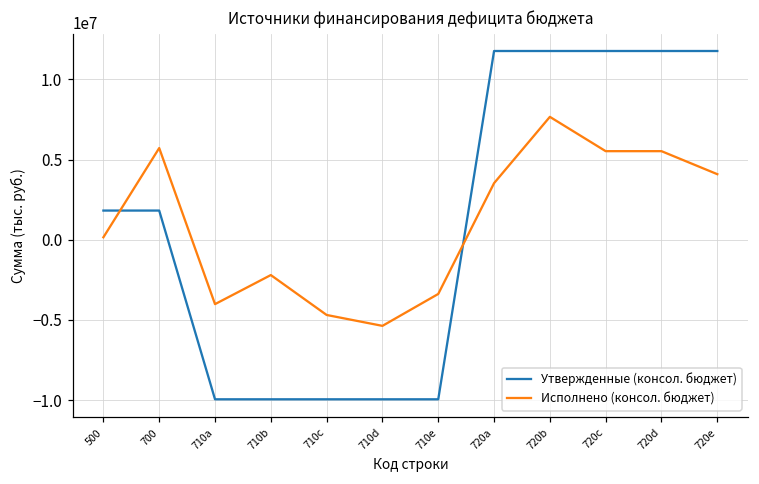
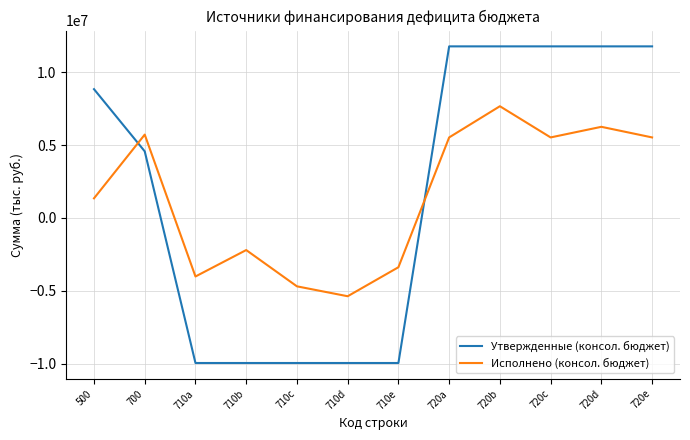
  {
    "Утвержденные (консол. бюджет)": {
-     "500": 1800000,
-     "700": 1800000,
+     "500": 8800000,
+     "700": 4600000,
      "710a": -9900000,
      "710b": -9900000,
      "710c": -9900000,
      "710d": -9900000,
      "710e": -9900000,
      "720a": 11800000,
      "720b": 11800000,
      "720c": 11800000,
      "720d": 11800000,
      "720e": 11800000
    },
    "Исполнено (консол. бюджет)": {
-     "500": 200000,
+     "500": 1300000,
      "700": 5700000,
      "710a": -4000000,
      "710b": -2200000,
      "710c": -4700000,
      "710d": -5400000,
      "710e": -3400000,
-     "720a": 3500000,
+     "720a": 5500000,
      "720b": 7700000,
      "720c": 5500000,
-     "720d": 5500000,
-     "720e": 4100000
+     "720d": 6200000,
+     "720e": 5500000
    }
  }
